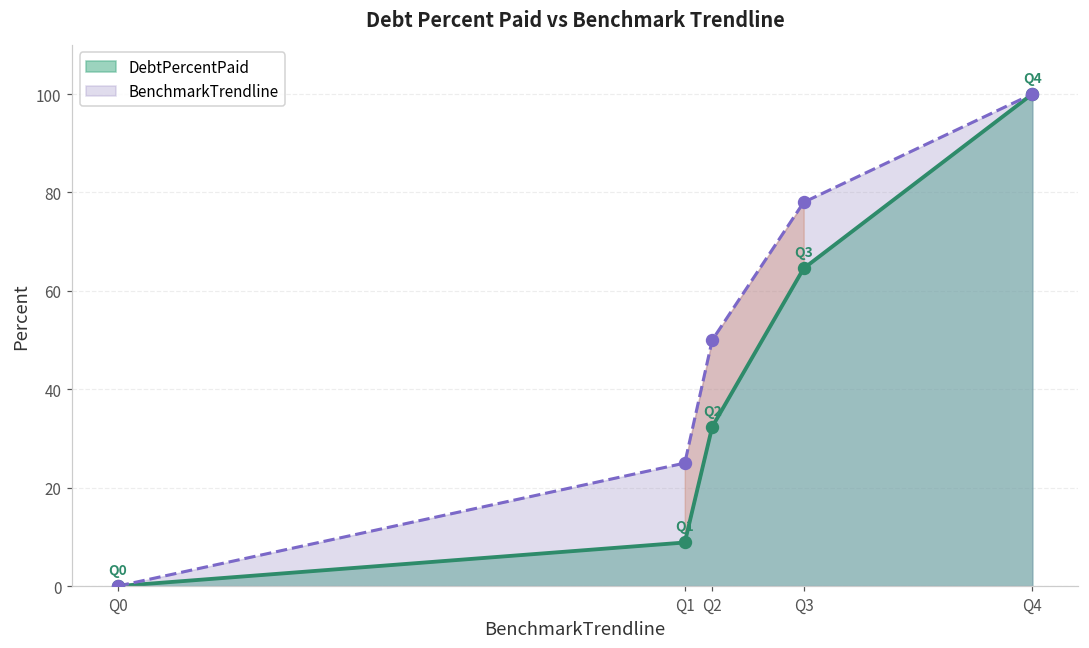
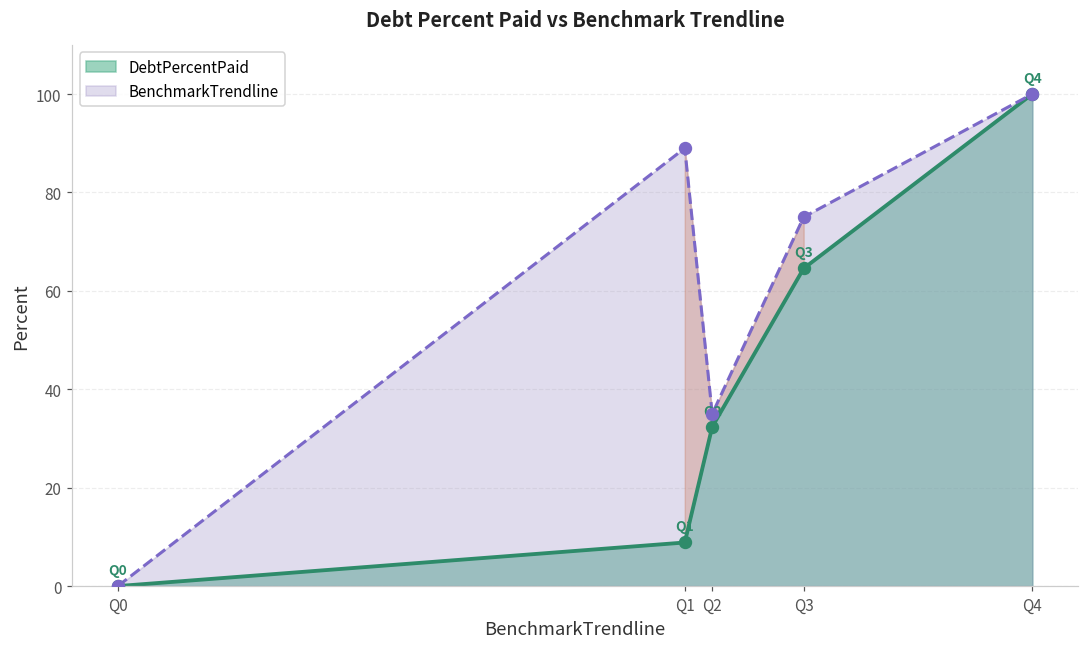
  {
    "DebtPercentPaid": {
      "Q1": 9,
      "Q2": 32,
      "Q3": 65
    },
    "BenchmarkTrendline": {
-     "Q1": 25,
-     "Q2": 50,
-     "Q3": 78
+     "Q1": 89,
+     "Q2": 35,
+     "Q3": 75
    }
  }
